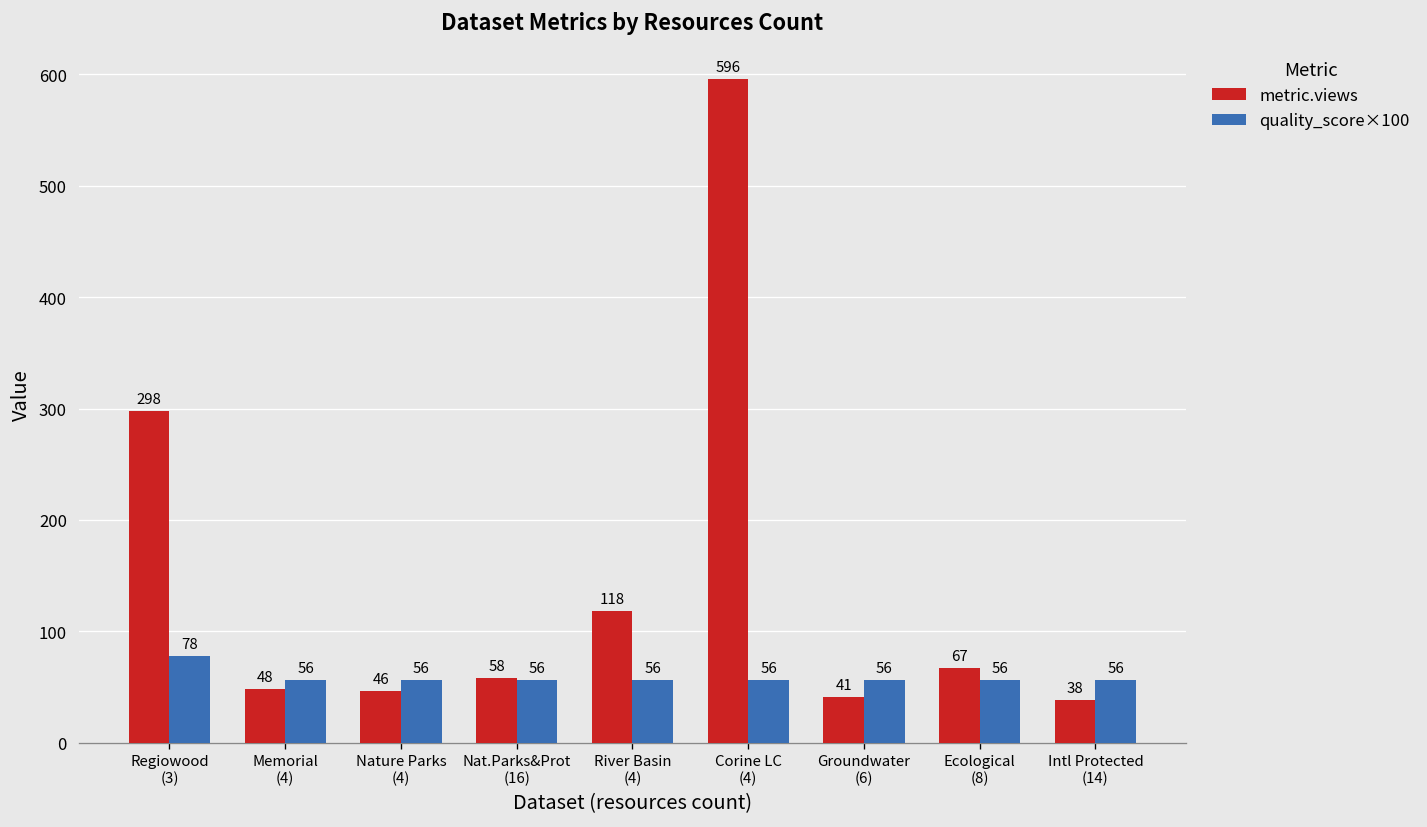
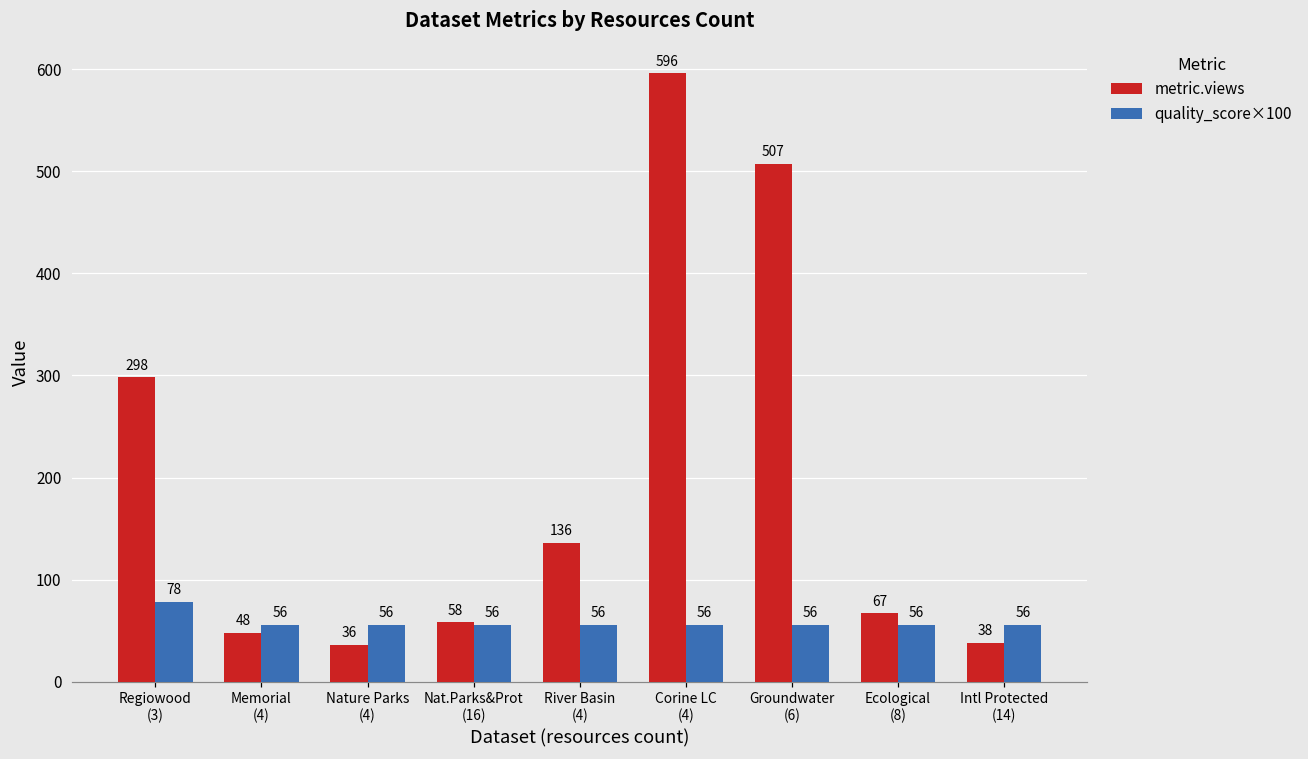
  {
    "metric.views": {
      "Regiowood (3)": 298,
      "Memorial (4)": 48,
-     "Nature Parks (4)": 46,
+     "Nature Parks (4)": 36,
      "Nat.Parks&Prot (16)": 58,
-     "River Basin (4)": 118,
+     "River Basin (4)": 136,
      "Corine LC (4)": 596,
-     "Groundwater (6)": 41,
+     "Groundwater (6)": 507,
      "Ecological (8)": 67,
      "Intl Protected (14)": 38
    },
    "quality_score×100": {
      "Regiowood (3)": 78,
      "Memorial (4)": 56,
      "Nature Parks (4)": 56,
      "Nat.Parks&Prot (16)": 56,
      "River Basin (4)": 56,
      "Corine LC (4)": 56,
      "Groundwater (6)": 56,
      "Ecological (8)": 56,
      "Intl Protected (14)": 56
    }
  }
